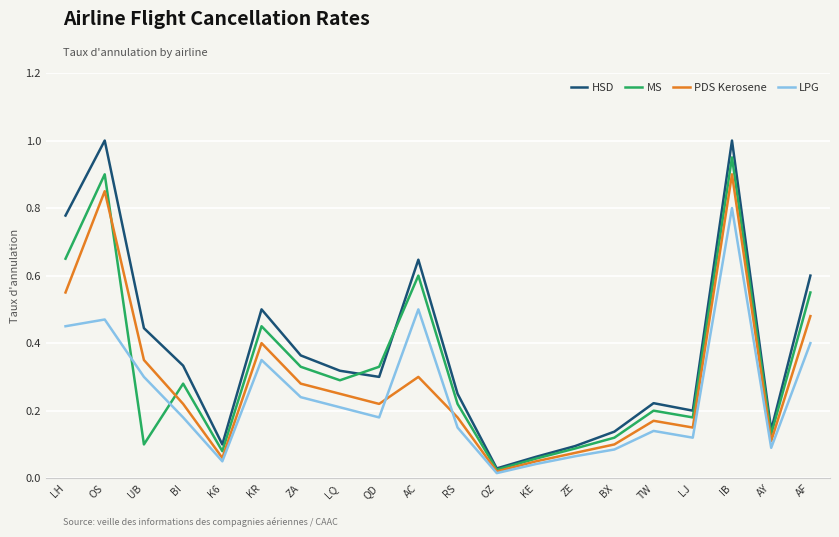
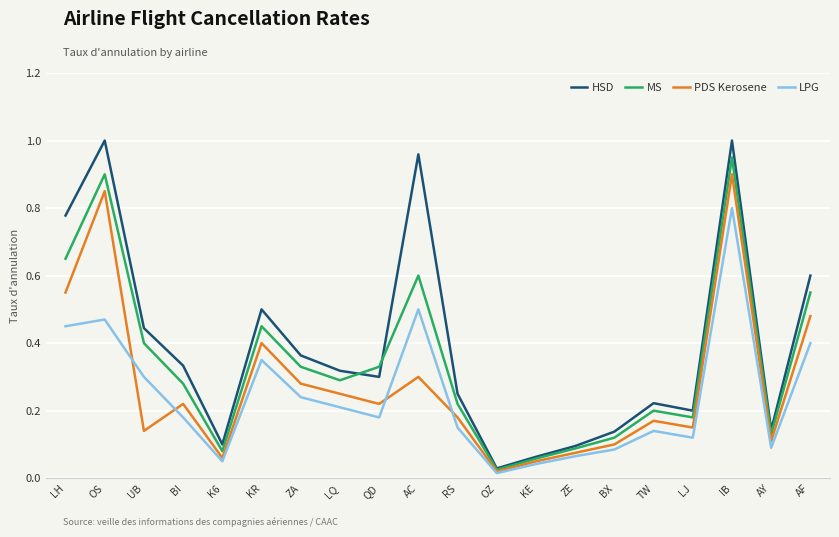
  {
    "HSD": {
      "LH": 0.78,
      "OS": 1.00,
      "UB": 0.44,
      "BI": 0.33,
      "K6": 0.10,
      "KR": 0.50,
      "ZA": 0.36,
      "LQ": 0.32,
      "QD": 0.30,
-     "AC": 0.65,
+     "AC": 0.96,
      "RS": 0.25,
      "BX": 0.14,
      "TW": 0.22,
      "LJ": 0.20,
      "IB": 1.00,
      "AY": 0.14,
      "AF": 0.60
    },
    "MS": {
      "LH": 0.65,
      "OS": 0.9,
-     "UB": 0.1,
+     "UB": 0.4,
      "BI": 0.28,
      "K6": 0.08,
      "KR": 0.45,
      "ZA": 0.33,
      "LQ": 0.29,
      "QD": 0.33,
      "AC": 0.6,
      "RS": 0.22,
      "BX": 0.12,
      "TW": 0.2,
      "LJ": 0.18,
      "IB": 0.95,
      "AY": 0.13,
      "AF": 0.55
    },
    "PDS Kerosene": {
      "LH": 0.55,
      "OS": 0.85,
-     "UB": 0.35,
+     "UB": 0.14,
      "BI": 0.22,
      "K6": 0.06,
      "KR": 0.40,
      "ZA": 0.28,
      "LQ": 0.25,
      "QD": 0.22,
      "AC": 0.30,
      "RS": 0.18,
      "KE": 0.05,
      "ZE": 0.08,
      "BX": 0.10,
      "TW": 0.17,
      "LJ": 0.15,
      "IB": 0.90,
      "AY": 0.11,
      "AF": 0.48
    },
    "LPG": {
      "LH": 0.45,
      "OS": 0.47,
      "UB": 0.30,
      "BI": 0.18,
      "K6": 0.05,
      "KR": 0.35,
      "ZA": 0.24,
      "LQ": 0.21,
      "QD": 0.18,
      "AC": 0.50,
      "RS": 0.15,
      "KE": 0.04,
      "ZE": 0.07,
      "BX": 0.09,
      "TW": 0.14,
      "LJ": 0.12,
      "IB": 0.80,
      "AY": 0.09,
      "AF": 0.40
    }
  }
